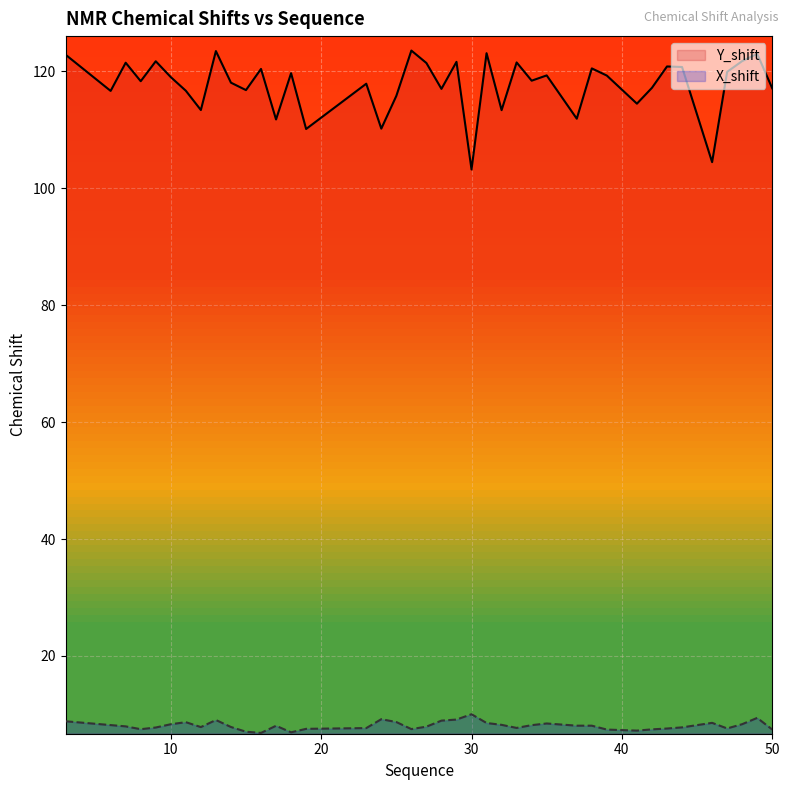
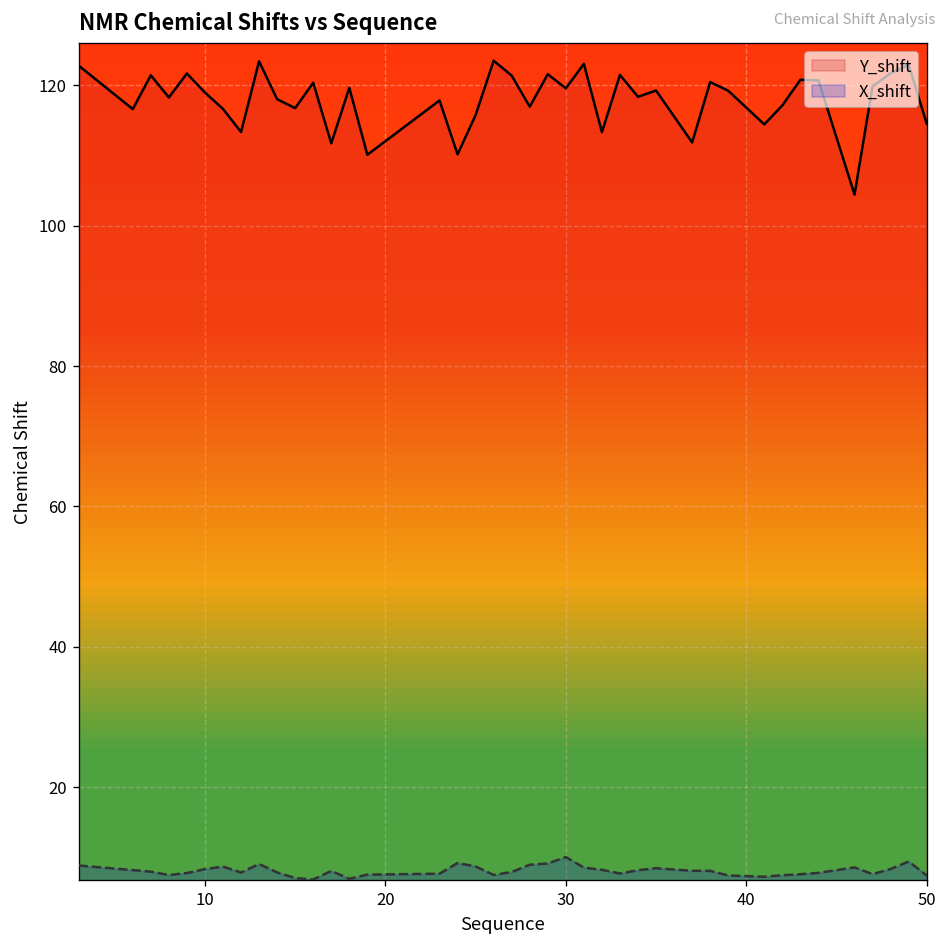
  {
    "Y_shift": {
      "10": 119,
-     "30": 103,
-     "50": 117
+     "30": 120,
+     "50": 115
    },
    "X_shift": {
      "10": 8,
      "30": 10,
      "50": 7
    }
  }
